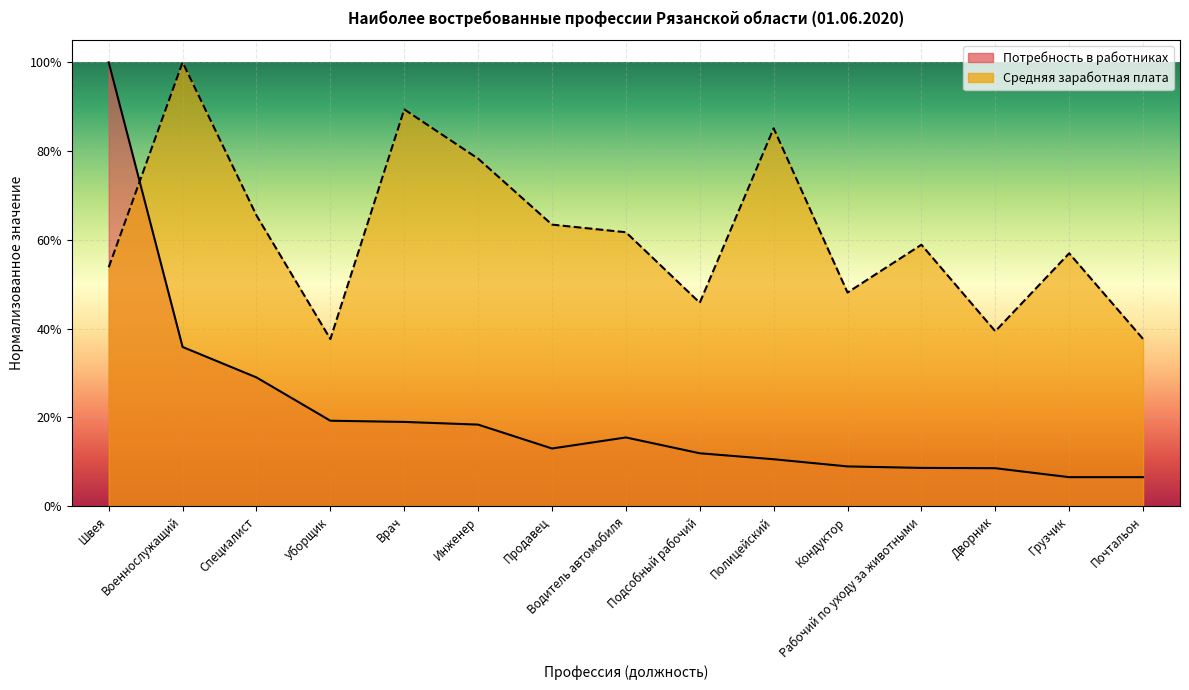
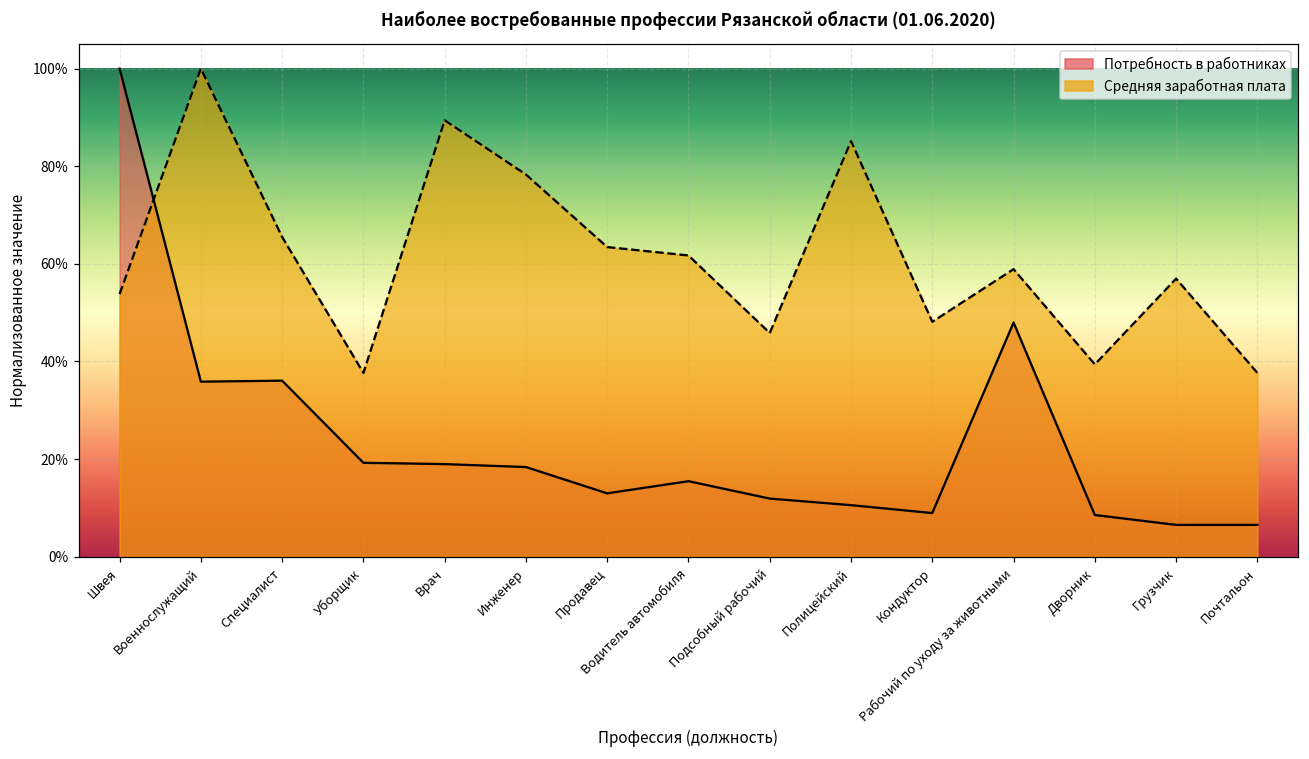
  {
    "Потребность в работниках": {
      "Швея": "100%",
      "Военнослужащий": "36%",
-     "Специалист": "29%",
+     "Специалист": "36%",
      "Уборщик": "19%",
      "Врач": "19%",
      "Инженер": "18%",
      "Продавец": "13%",
      "Водитель автомобиля": "15%",
      "Подсобный рабочий": "12%",
      "Полицейский": "11%",
      "Кондуктор": "9%",
-     "Рабочий по уходу за животными": "9%",
+     "Рабочий по уходу за животными": "48%",
      "Дворник": "9%",
      "Грузчик": "7%",
      "Почтальон": "7%"
    },
    "Средняя заработная плата": {
      "Швея": "54%",
      "Военнослужащий": "100%",
      "Специалист": "66%",
      "Уборщик": "38%",
      "Врач": "89%",
      "Инженер": "78%",
      "Продавец": "63%",
      "Водитель автомобиля": "62%",
      "Подсобный рабочий": "46%",
      "Полицейский": "85%",
      "Кондуктор": "48%",
      "Рабочий по уходу за животными": "59%",
      "Дворник": "39%",
      "Грузчик": "57%",
      "Почтальон": "38%"
    }
  }
